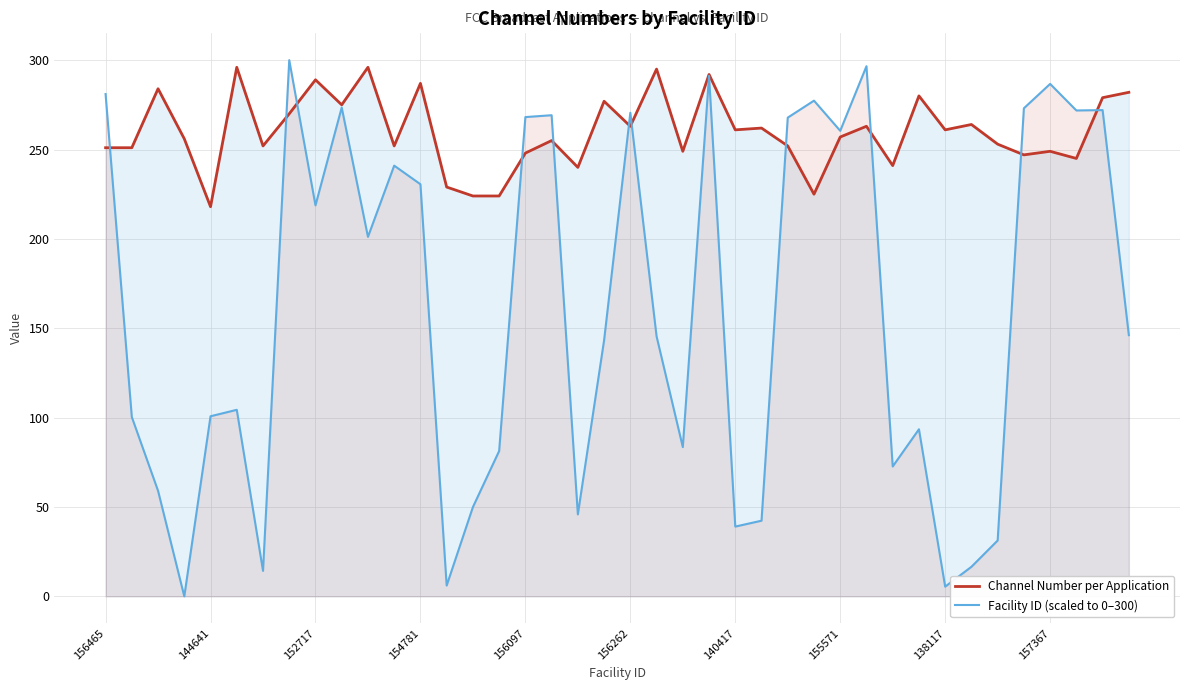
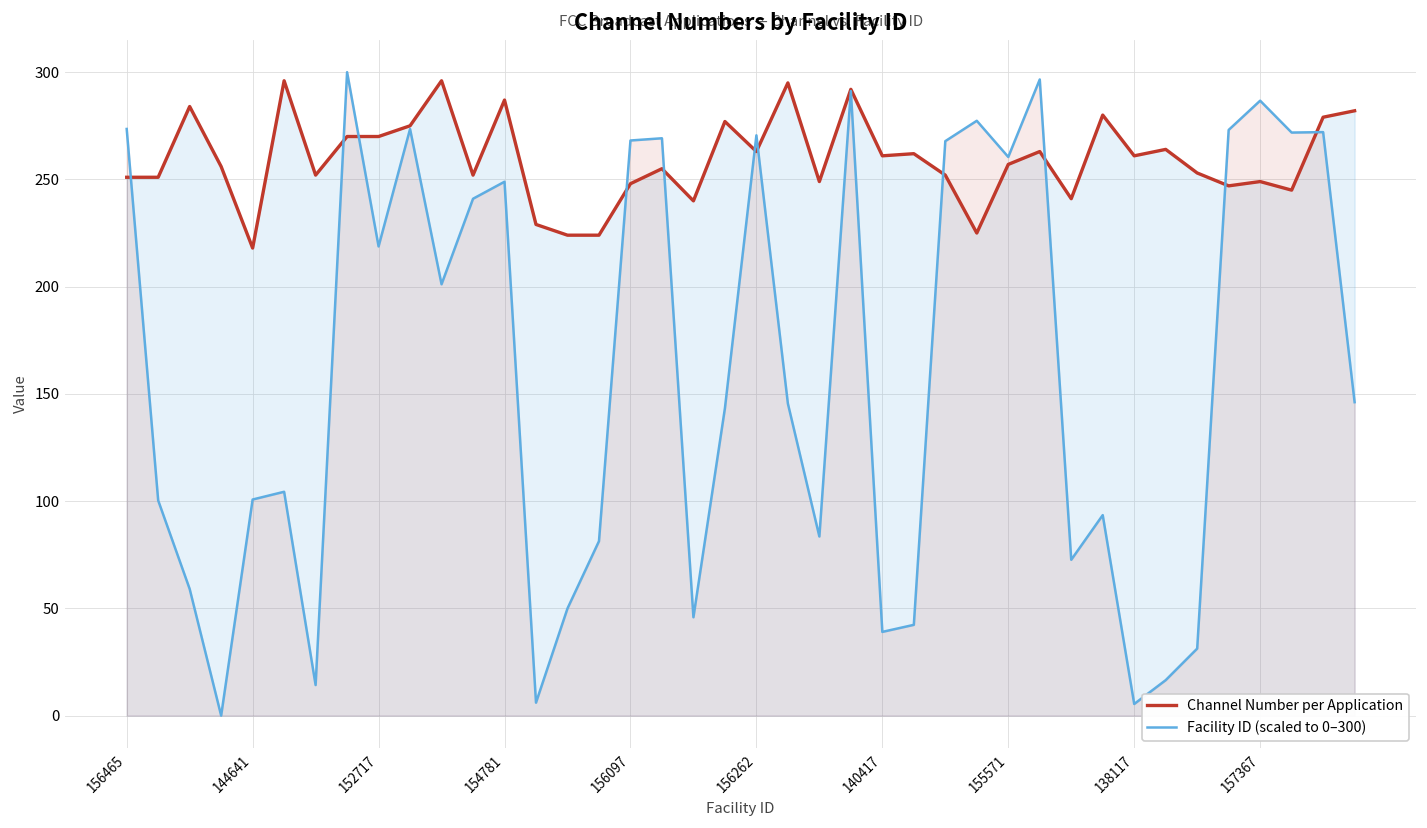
  {
    "Channel Number per Application": {
      "156465": 251,
      "144641": 218,
-     "152717": 289,
+     "152717": 270,
      "154781": 287,
      "156097": 248,
      "156262": 263,
      "140417": 261,
      "155571": 257,
      "138117": 261,
      "157367": 249
    },
    "Facility ID (scaled to 0–300)": {
-     "156465": 281,
+     "156465": 274,
      "144641": 101,
      "152717": 219,
-     "154781": 231,
+     "154781": 249,
      "156097": 268,
      "156262": 271,
      "140417": 39,
      "155571": 260,
      "138117": 5,
      "157367": 287
    }
  }
